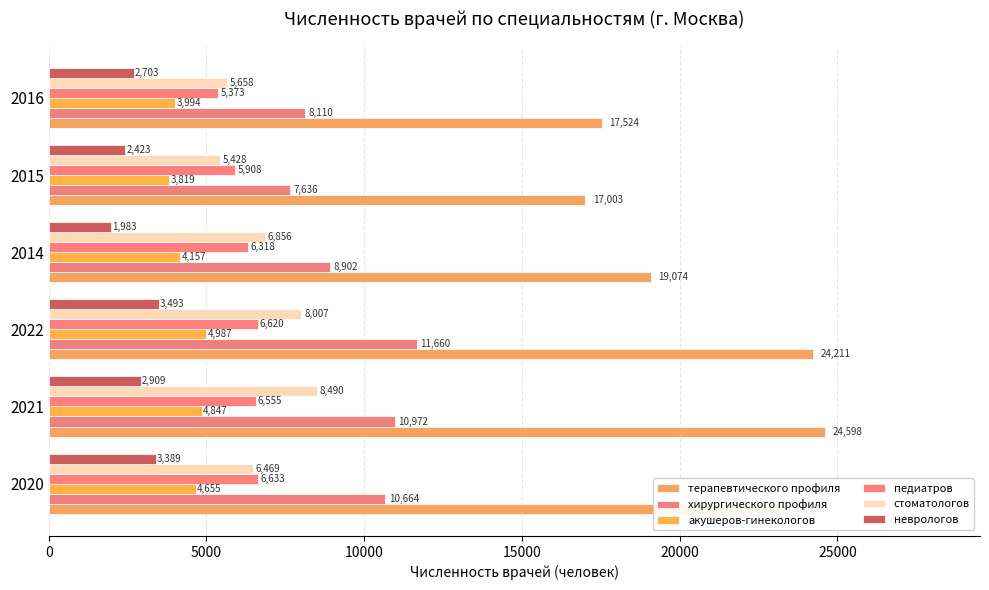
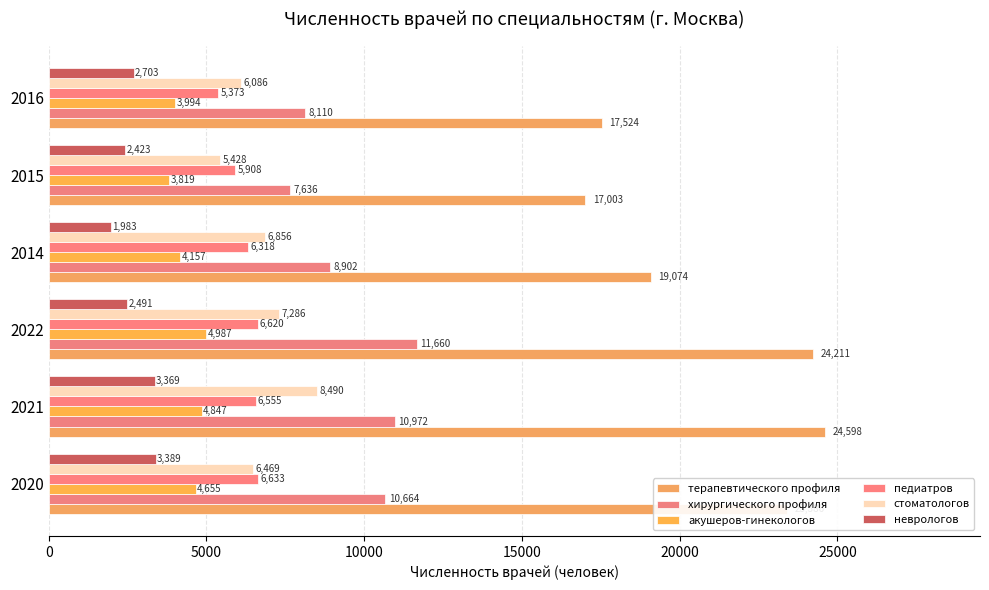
  {
    "стоматологов": {
-     "2016": "5,658",
+     "2016": "6,086",
      "2015": "5,428",
      "2014": "6,856",
-     "2022": "8,007",
+     "2022": "7,286",
      "2021": "8,490",
      "2020": "6,469"
    },
    "неврологов": {
      "2016": "2,703",
      "2015": "2,423",
      "2014": "1,983",
-     "2022": "3,493",
-     "2021": "2,909",
+     "2022": "2,491",
+     "2021": "3,369",
      "2020": "3,389"
    }
  }
